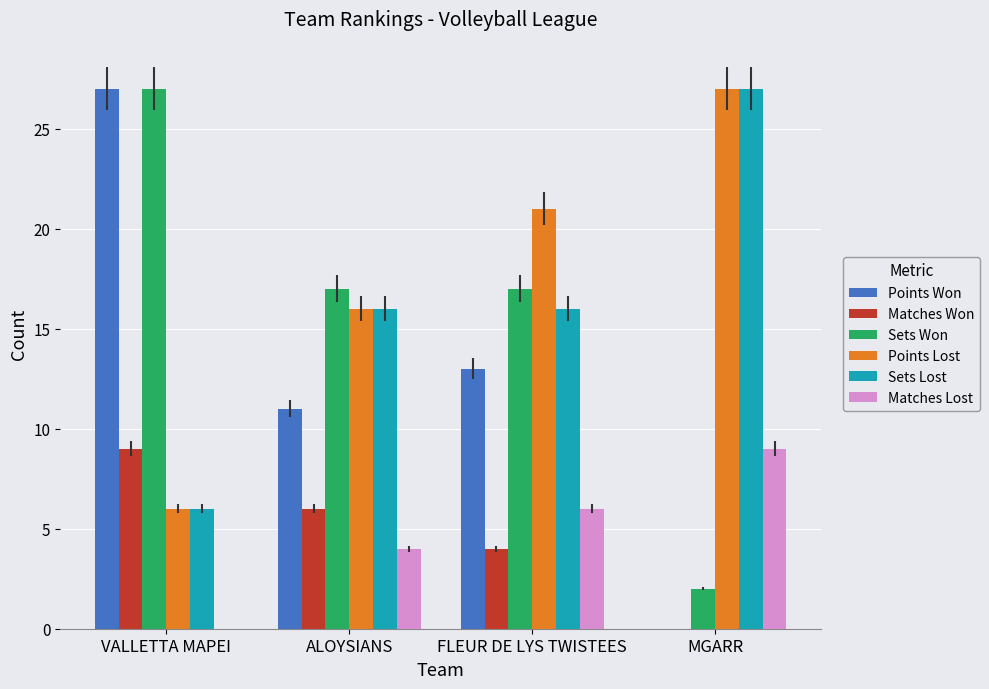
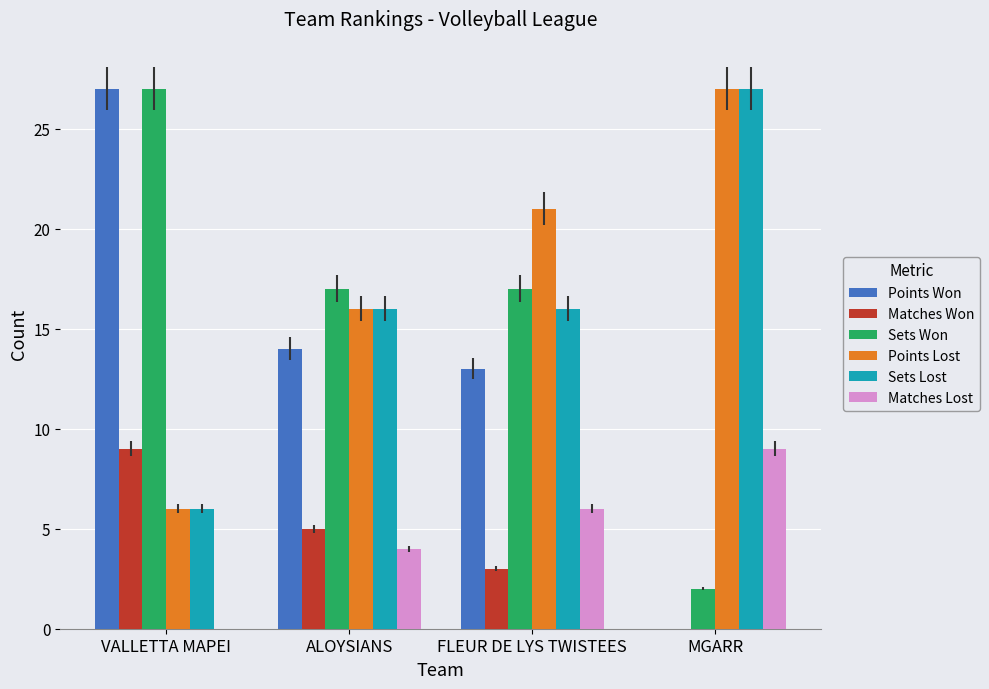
  {
    "Points Won": {
      "VALLETTA MAPEI": 27,
-     "ALOYSIANS": 11,
+     "ALOYSIANS": 14,
      "FLEUR DE LYS TWISTEES": 13,
      "MGARR": 0
    },
    "Matches Won": {
      "VALLETTA MAPEI": 9,
-     "ALOYSIANS": 6,
-     "FLEUR DE LYS TWISTEES": 4,
+     "ALOYSIANS": 5,
+     "FLEUR DE LYS TWISTEES": 3,
      "MGARR": 0
    },
    "Sets Won": {
      "VALLETTA MAPEI": 27,
      "ALOYSIANS": 17,
      "FLEUR DE LYS TWISTEES": 17,
      "MGARR": 2
    },
    "Points Lost": {
      "VALLETTA MAPEI": 6,
      "ALOYSIANS": 16,
      "FLEUR DE LYS TWISTEES": 21,
      "MGARR": 27
    },
    "Sets Lost": {
      "VALLETTA MAPEI": 6,
      "ALOYSIANS": 16,
      "FLEUR DE LYS TWISTEES": 16,
      "MGARR": 27
    },
    "Matches Lost": {
      "VALLETTA MAPEI": 0,
      "ALOYSIANS": 4,
      "FLEUR DE LYS TWISTEES": 6,
      "MGARR": 9
    }
  }
